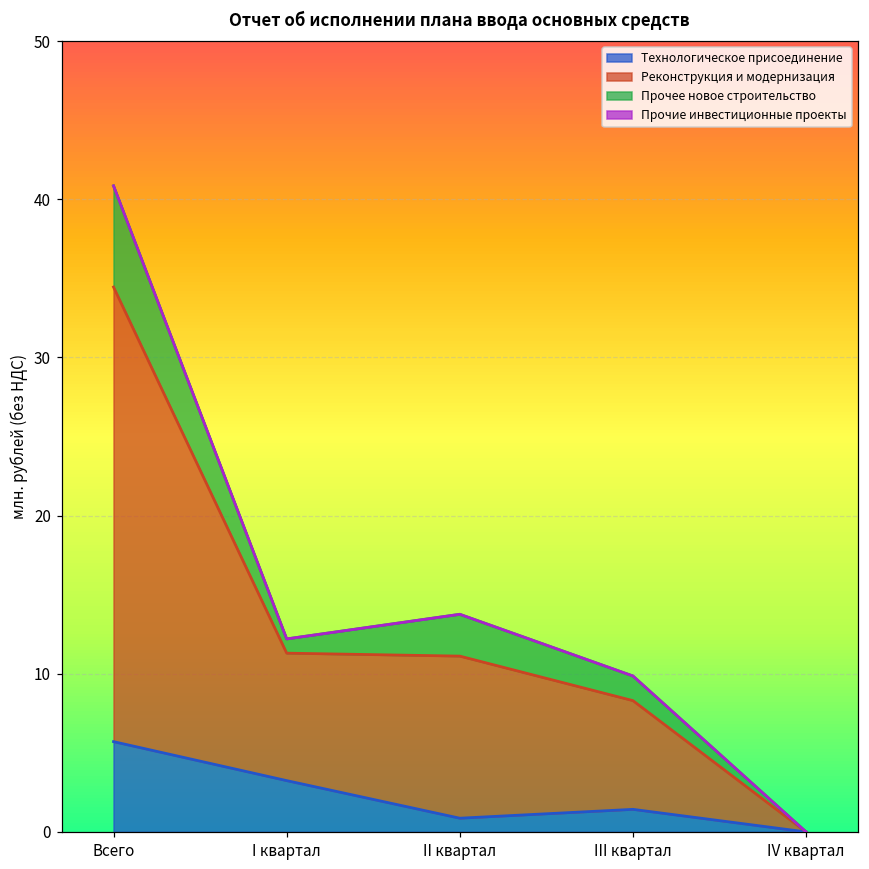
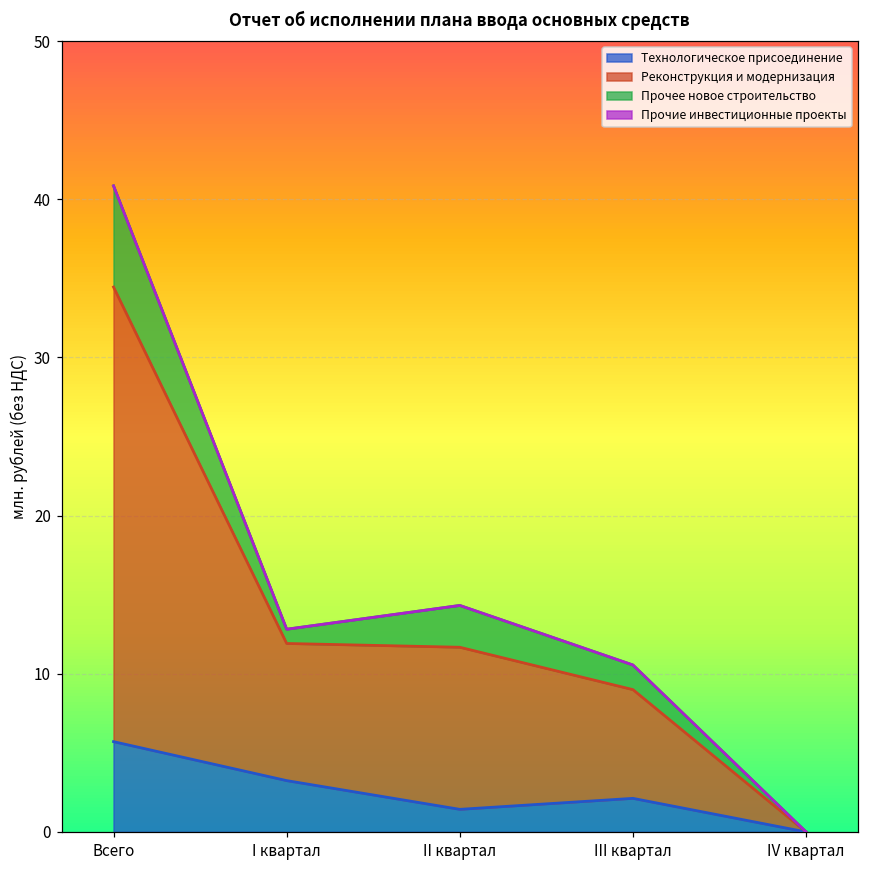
  {
    "Технологическое присоединение": {
      "Всего": 5.7,
      "I квартал": 3.2,
-     "II квартал": 0.9,
-     "III квартал": 1.4
+     "II квартал": 1.4,
+     "III квартал": 2.1
    },
    "Реконструкция и модернизация": {
      "Всего": 28.7,
-     "I квартал": 8.1,
+     "I квартал": 8.7,
      "II квартал": 10.2,
      "III квартал": 6.9
    }
  }
